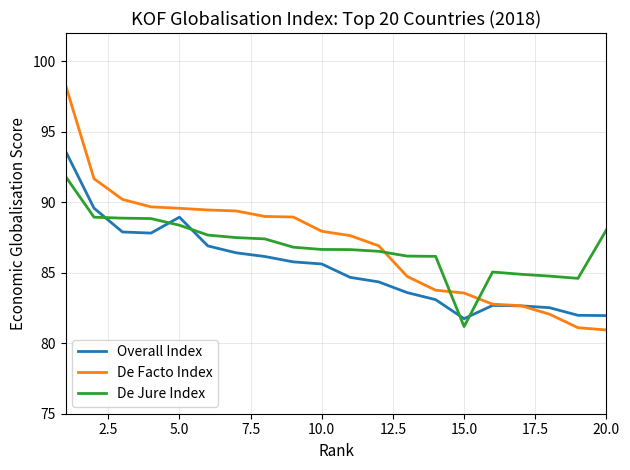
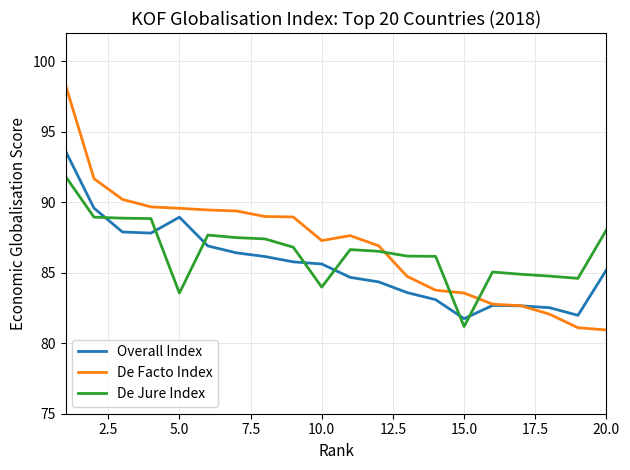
  {
    "Overall Index": {
      "5.0": 88.9,
      "10.0": 85.6,
      "15.0": 81.7,
-     "20.0": 82.0
+     "20.0": 85.2
    },
    "De Facto Index": {
      "5.0": 89.6,
-     "10.0": 87.9,
+     "10.0": 87.3,
      "15.0": 83.6,
      "20.0": 80.9
    },
    "De Jure Index": {
-     "5.0": 88.4,
-     "10.0": 86.7,
+     "5.0": 83.6,
+     "10.0": 84.0,
      "15.0": 81.2,
      "20.0": 88.0
    }
  }
